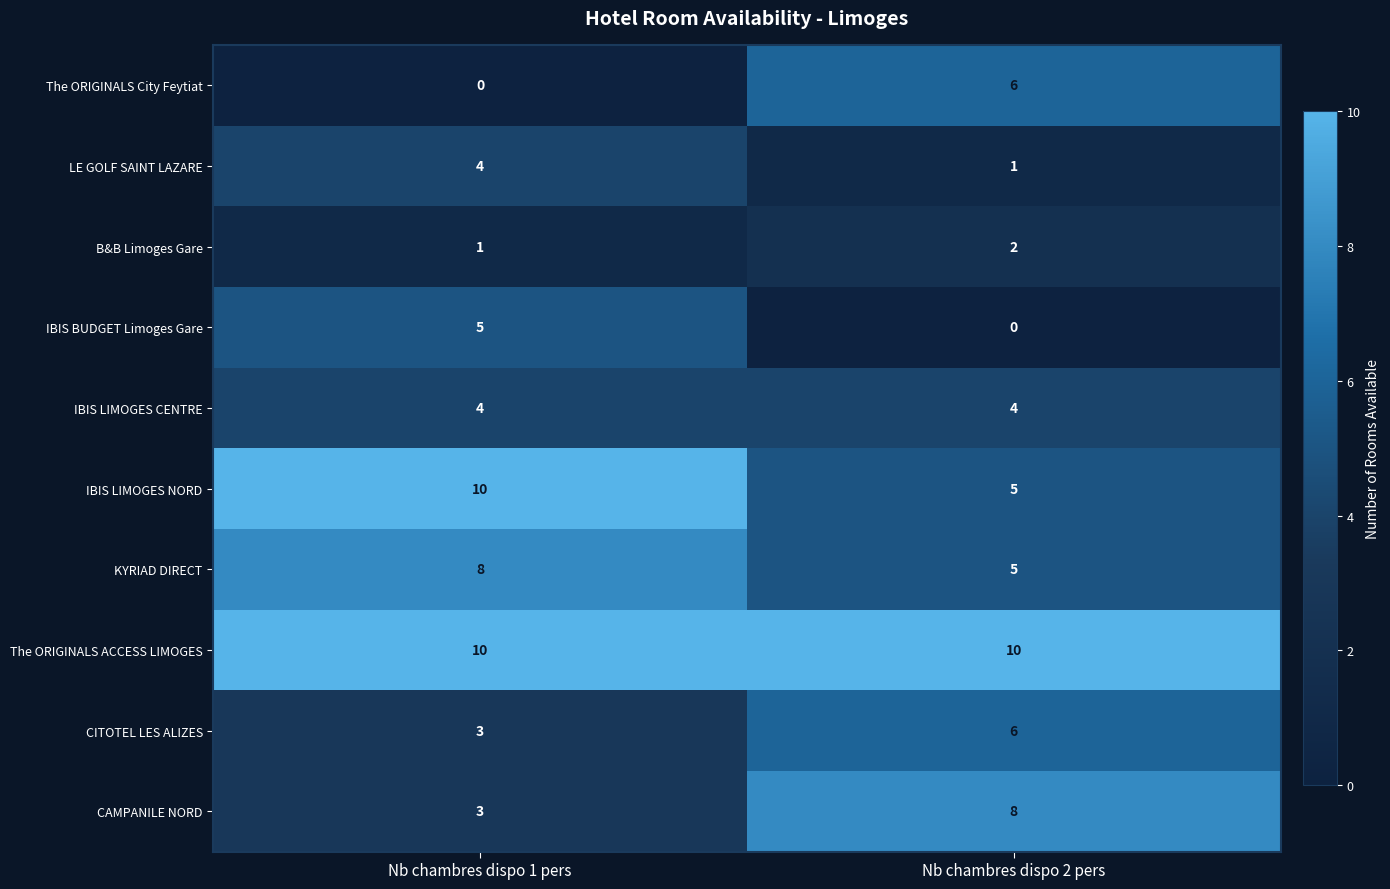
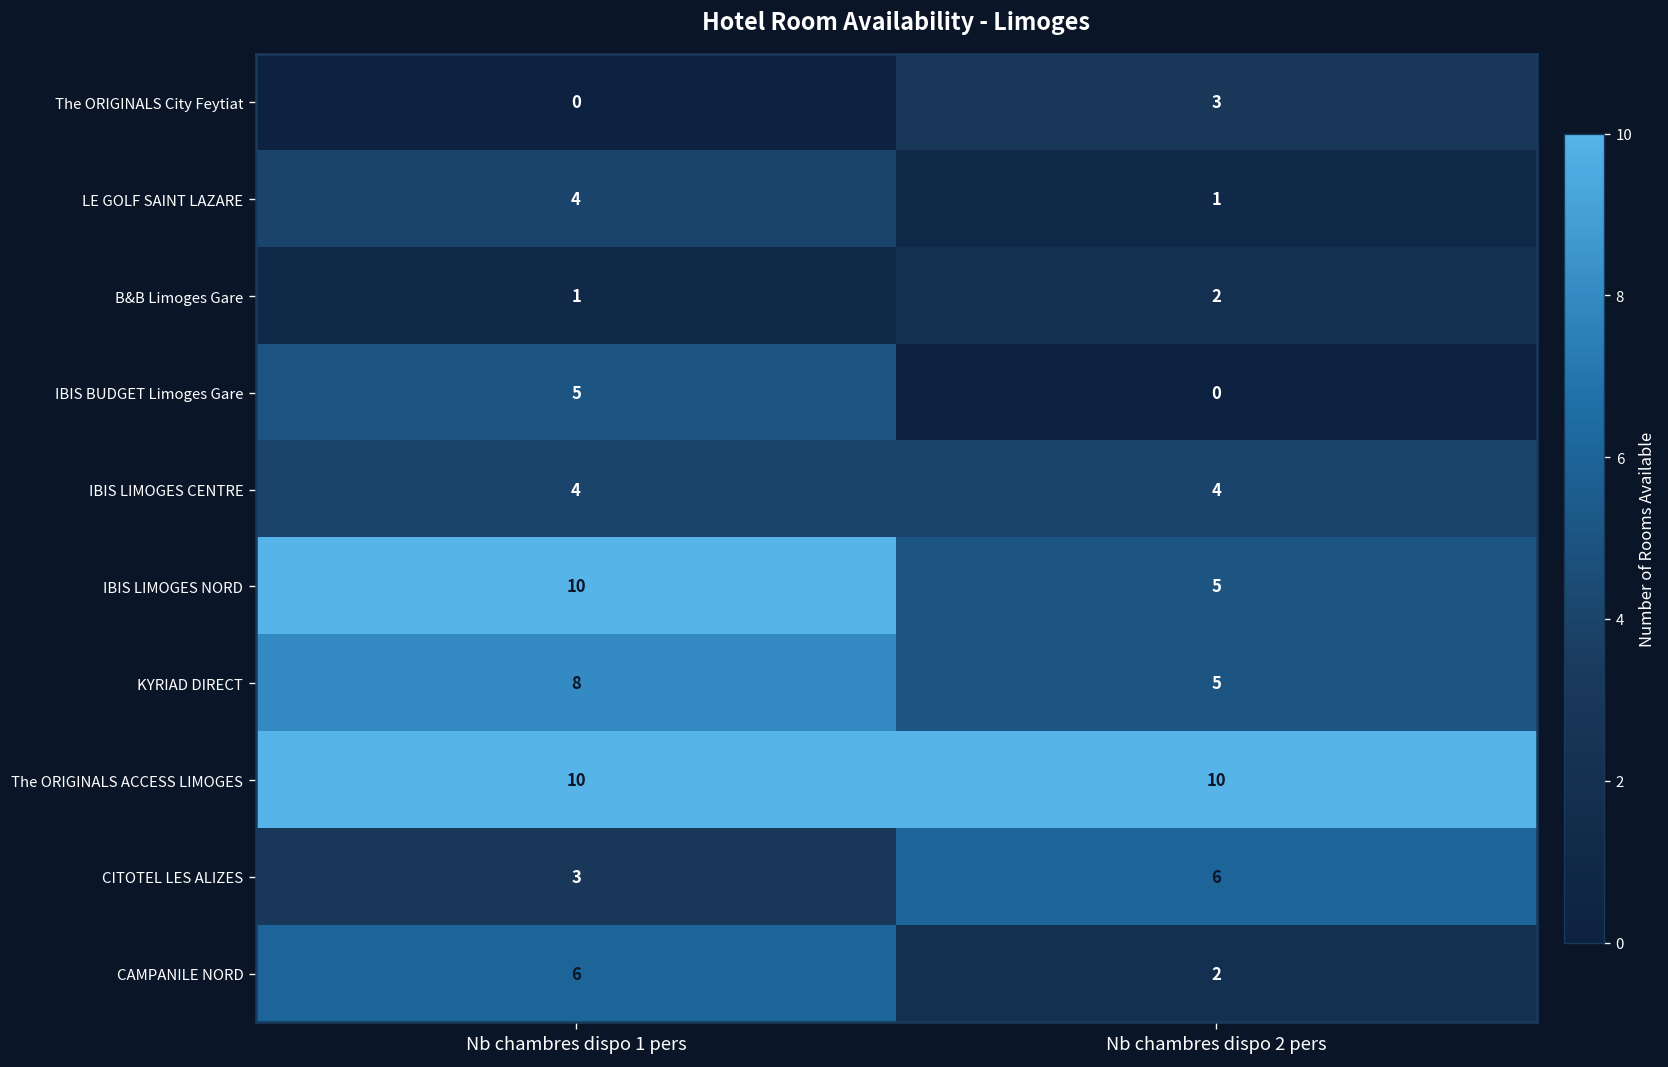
  {
    "The ORIGINALS City Feytiat": {
      "Nb chambres dispo 1 pers": 0,
-     "Nb chambres dispo 2 pers": 6
+     "Nb chambres dispo 2 pers": 3
    },
    "LE GOLF SAINT LAZARE": {
      "Nb chambres dispo 1 pers": 4,
      "Nb chambres dispo 2 pers": 1
    },
    "B&B Limoges Gare": {
      "Nb chambres dispo 1 pers": 1,
      "Nb chambres dispo 2 pers": 2
    },
    "IBIS BUDGET Limoges Gare": {
      "Nb chambres dispo 1 pers": 5,
      "Nb chambres dispo 2 pers": 0
    },
    "IBIS LIMOGES CENTRE": {
      "Nb chambres dispo 1 pers": 4,
      "Nb chambres dispo 2 pers": 4
    },
    "IBIS LIMOGES NORD": {
      "Nb chambres dispo 1 pers": 10,
      "Nb chambres dispo 2 pers": 5
    },
    "KYRIAD DIRECT": {
      "Nb chambres dispo 1 pers": 8,
      "Nb chambres dispo 2 pers": 5
    },
    "The ORIGINALS ACCESS LIMOGES": {
      "Nb chambres dispo 1 pers": 10,
      "Nb chambres dispo 2 pers": 10
    },
    "CITOTEL LES ALIZES": {
      "Nb chambres dispo 1 pers": 3,
      "Nb chambres dispo 2 pers": 6
    },
    "CAMPANILE NORD": {
-     "Nb chambres dispo 1 pers": 3,
-     "Nb chambres dispo 2 pers": 8
+     "Nb chambres dispo 1 pers": 6,
+     "Nb chambres dispo 2 pers": 2
    }
  }
